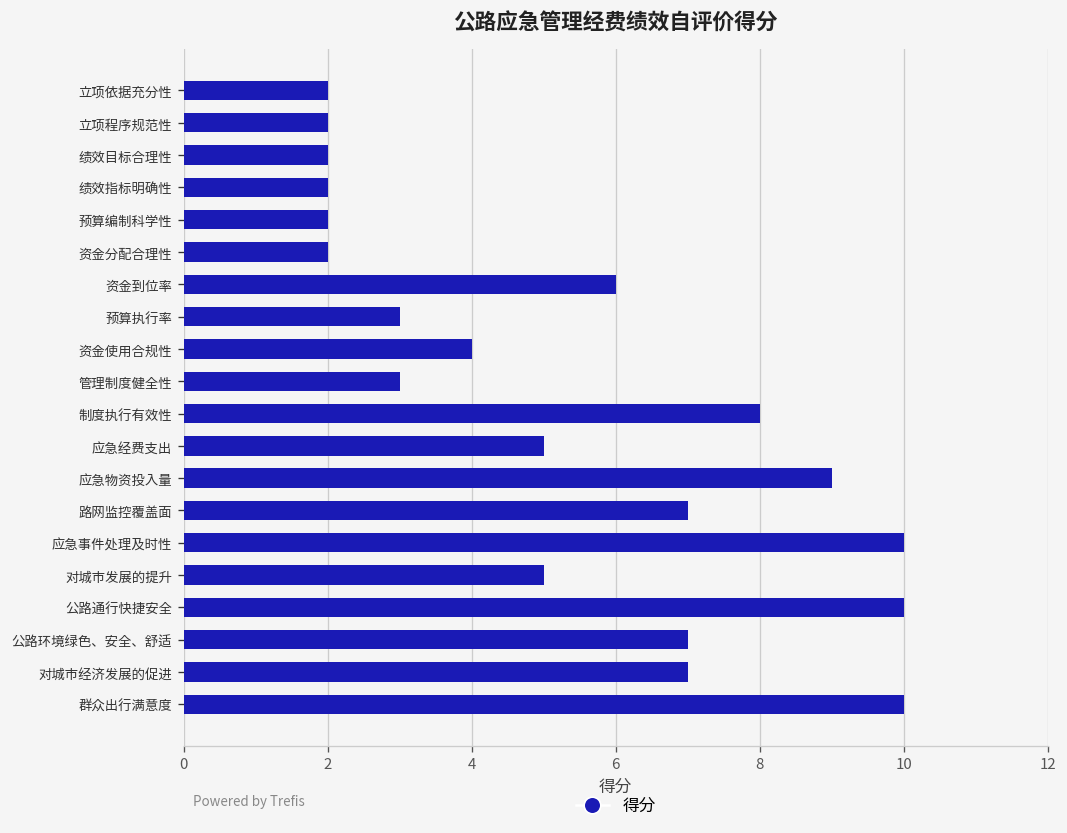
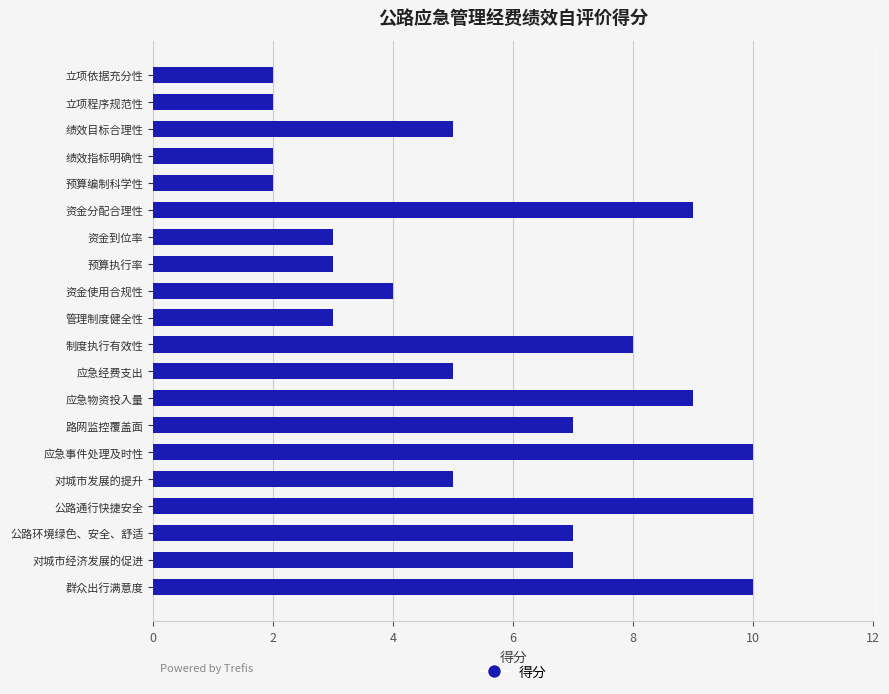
  {
    "立项依据充分性": 2,
    "立项程序规范性": 2,
-   "绩效目标合理性": 2,
+   "绩效目标合理性": 5,
    "绩效指标明确性": 2,
    "预算编制科学性": 2,
-   "资金分配合理性": 2,
-   "资金到位率": 6,
+   "资金分配合理性": 9,
+   "资金到位率": 3,
    "预算执行率": 3,
    "资金使用合规性": 4,
    "管理制度健全性": 3,
    "制度执行有效性": 8,
    "应急经费支出": 5,
    "应急物资投入量": 9,
    "路网监控覆盖面": 7,
    "应急事件处理及时性": 10,
    "对城市发展的提升": 5,
    "公路通行快捷安全": 10,
    "公路环境绿色、安全、舒适": 7,
    "对城市经济发展的促进": 7,
    "群众出行满意度": 10
  }
